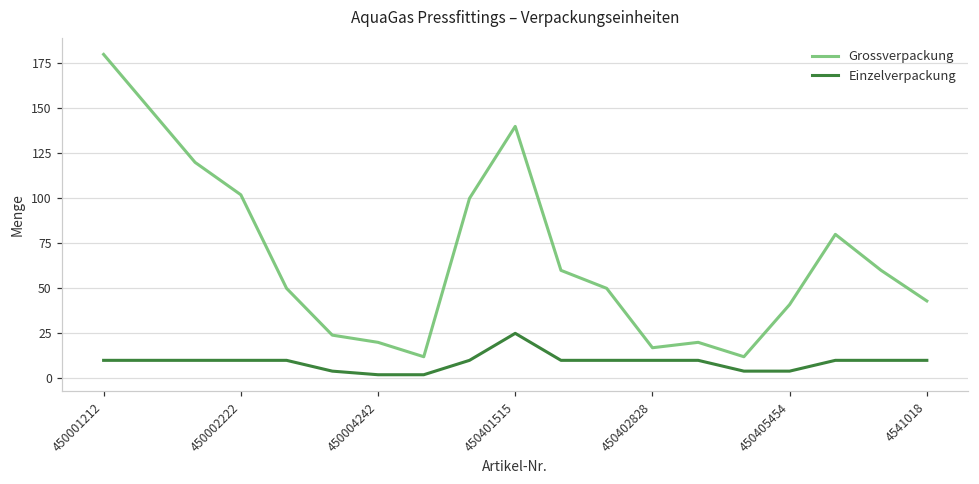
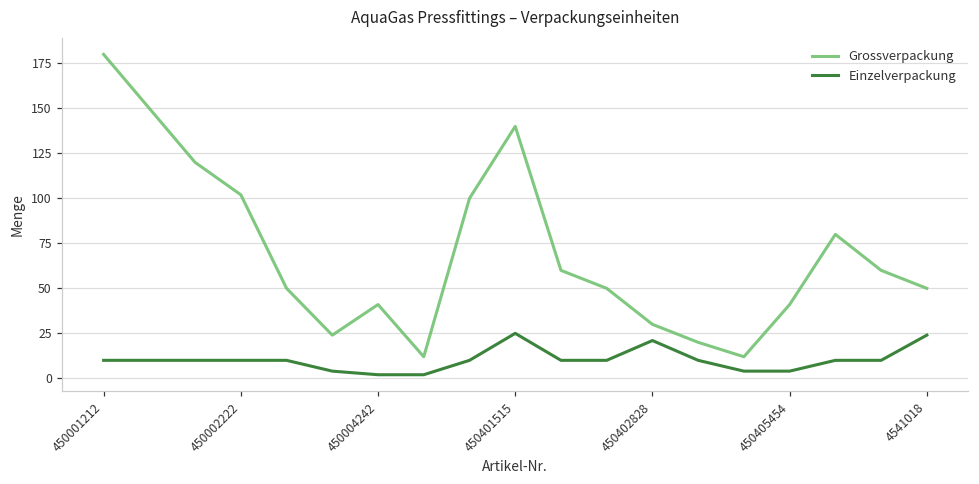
  {
    "Grossverpackung": {
      "450001212": 180,
      "450002222": 102,
-     "450004242": 20,
+     "450004242": 41,
      "450401515": 140,
-     "450402828": 17,
+     "450402828": 30,
      "450405454": 41,
-     "4541018": 43
+     "4541018": 50
    },
    "Einzelverpackung": {
      "450001212": 10,
      "450002222": 10,
      "450004242": 2,
      "450401515": 25,
-     "450402828": 10,
+     "450402828": 21,
      "450405454": 4,
-     "4541018": 10
+     "4541018": 24
    }
  }
